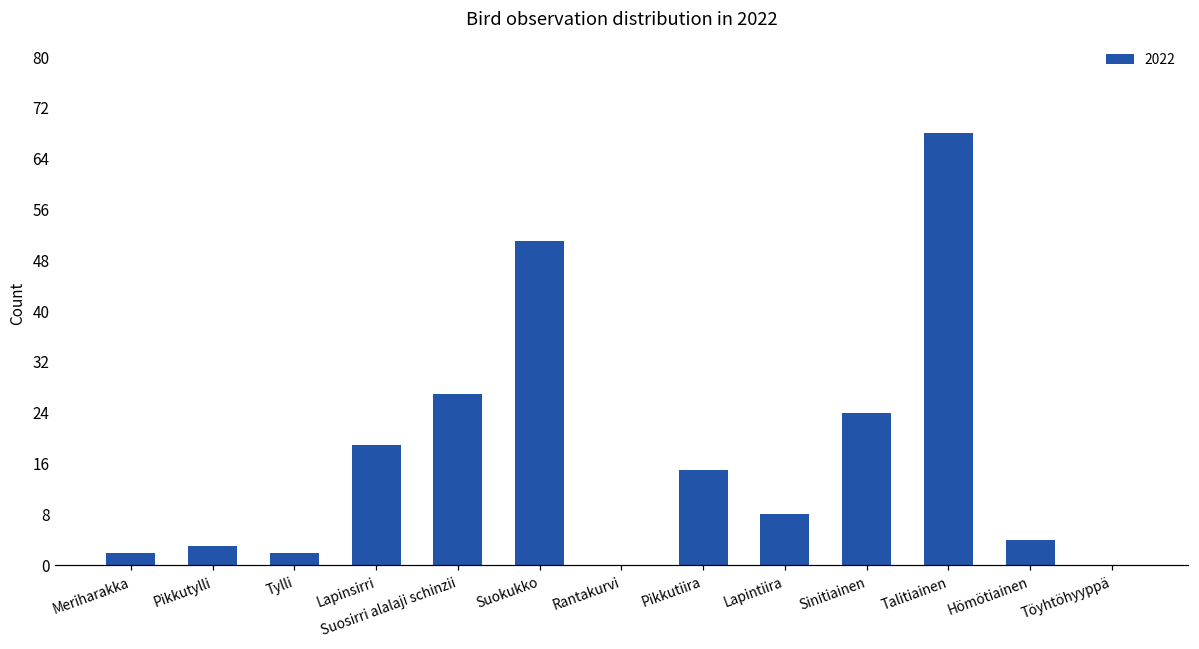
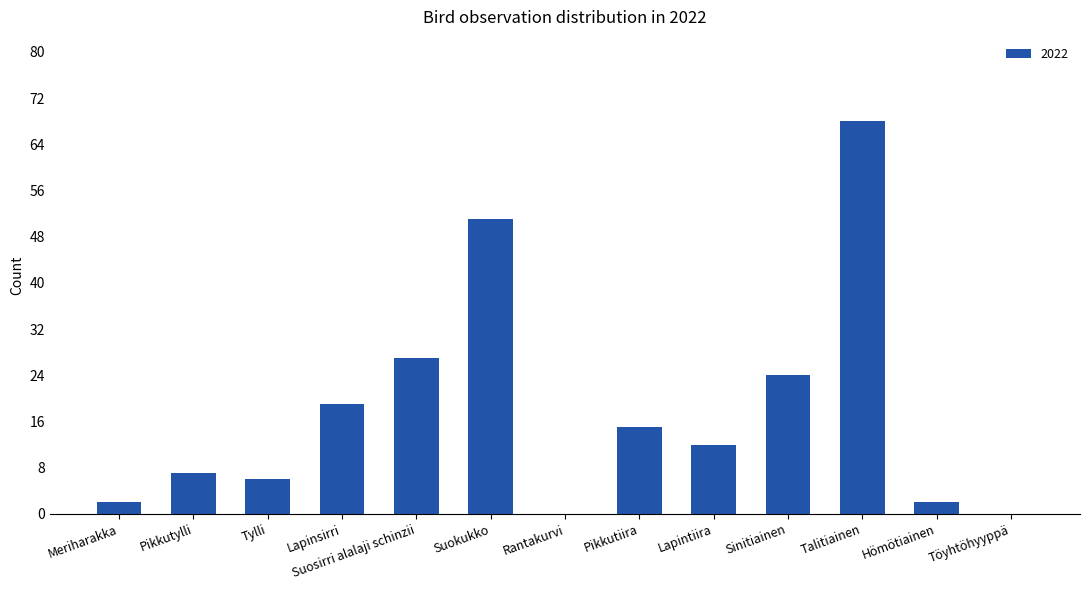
  {
    "Meriharakka": 2,
-   "Pikkutylli": 3,
-   "Tylli": 2,
+   "Pikkutylli": 7,
+   "Tylli": 6,
    "Lapinsirri": 19,
    "Suosirri alalaji schinzii": 27,
    "Suokukko": 51,
    "Rantakurvi": 0,
    "Pikkutiira": 15,
-   "Lapintiira": 8,
+   "Lapintiira": 12,
    "Sinitiainen": 24,
    "Talitiainen": 68,
-   "Hömötiainen": 4,
+   "Hömötiainen": 2,
    "Töyhtöhyyppä": 0
  }
